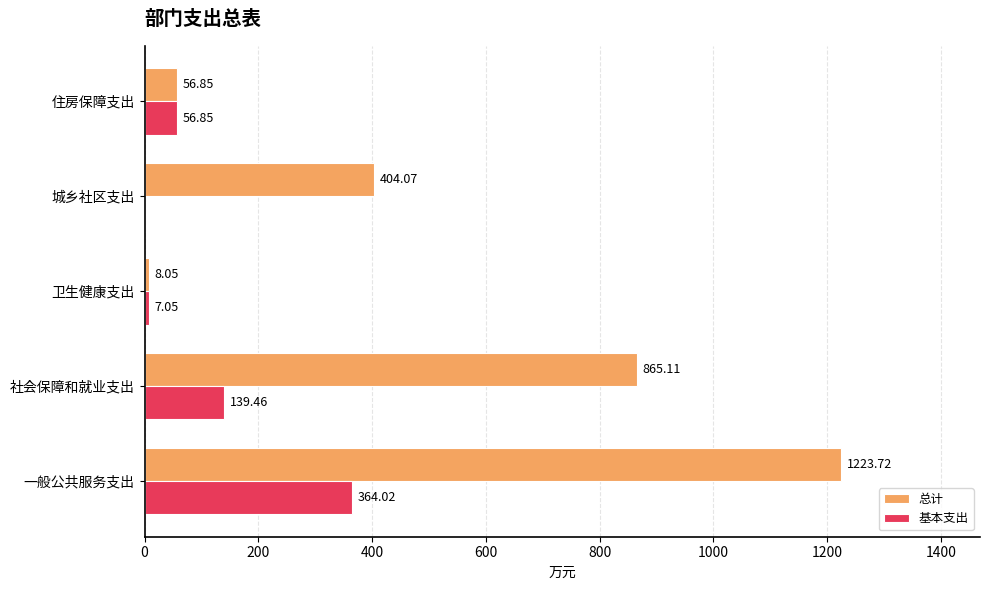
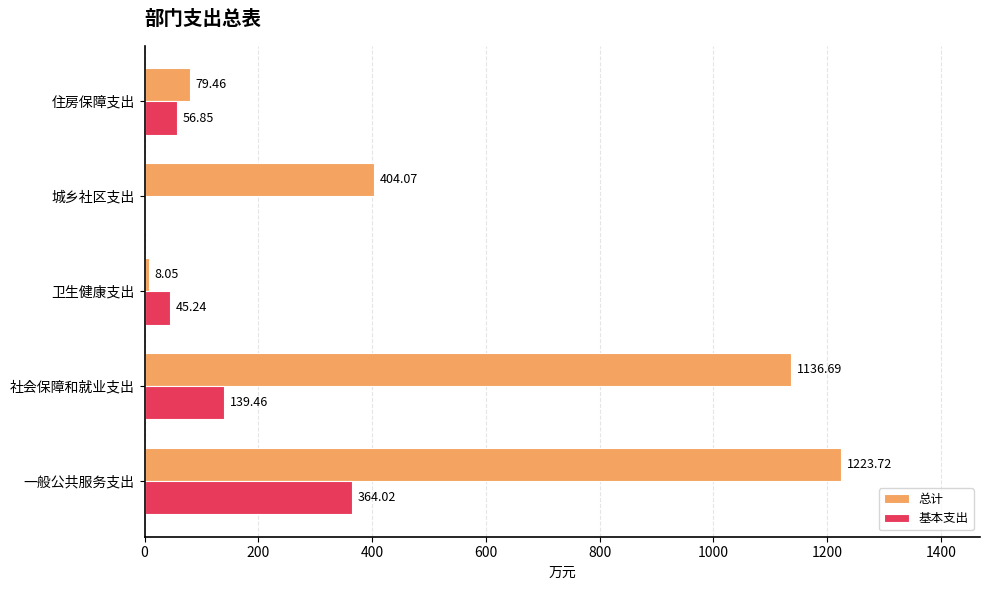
  {
    "总计": {
-     "住房保障支出": 56.85,
+     "住房保障支出": 79.46,
      "城乡社区支出": 404.07,
      "卫生健康支出": 8.05,
-     "社会保障和就业支出": 865.11,
+     "社会保障和就业支出": 1136.69,
      "一般公共服务支出": 1223.72
    },
    "基本支出": {
      "住房保障支出": 56.85,
-     "卫生健康支出": 7.05,
+     "卫生健康支出": 45.24,
      "社会保障和就业支出": 139.46,
      "一般公共服务支出": 364.02
    }
  }
